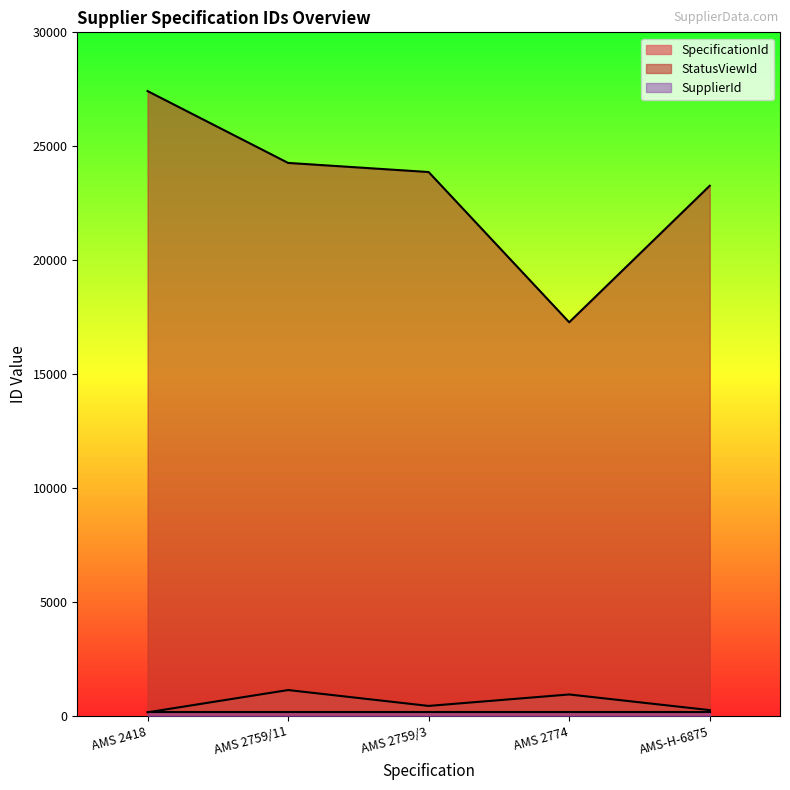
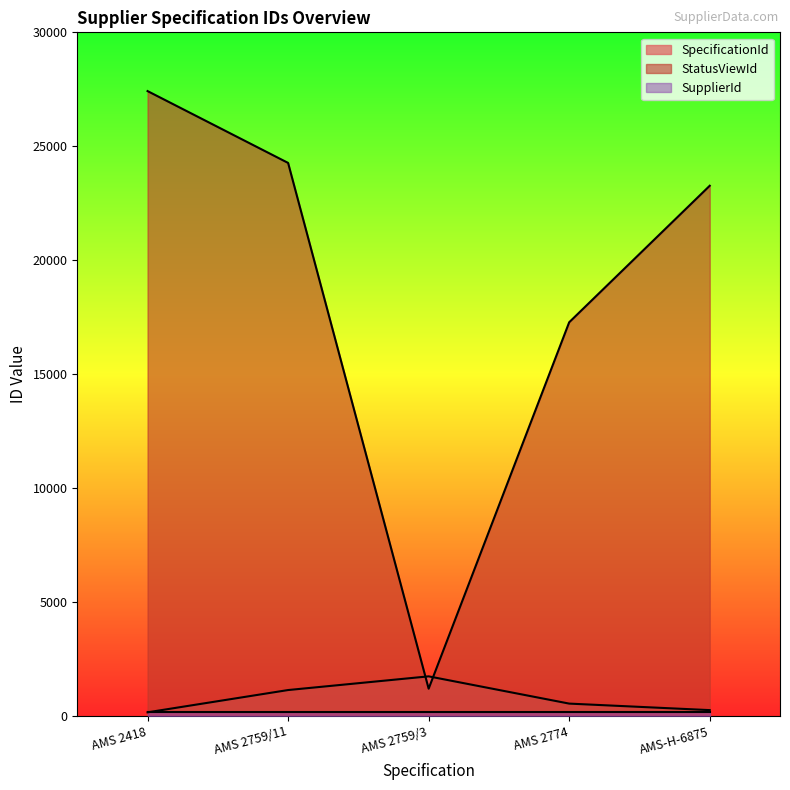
  {
    "SpecificationId": {
      "AMS 2759/11": 1100,
-     "AMS 2759/3": 400,
-     "AMS 2774": 900
+     "AMS 2759/3": 1700,
+     "AMS 2774": 500
    },
    "StatusViewId": {
      "AMS 2418": 27400,
      "AMS 2759/11": 24300,
-     "AMS 2759/3": 23900,
+     "AMS 2759/3": 1200,
      "AMS 2774": 17300,
      "AMS-H-6875": 23300
    },
    "SupplierId": {
      "AMS 2759/11": 200,
      "AMS 2759/3": 200,
      "AMS 2774": 200
    }
  }
